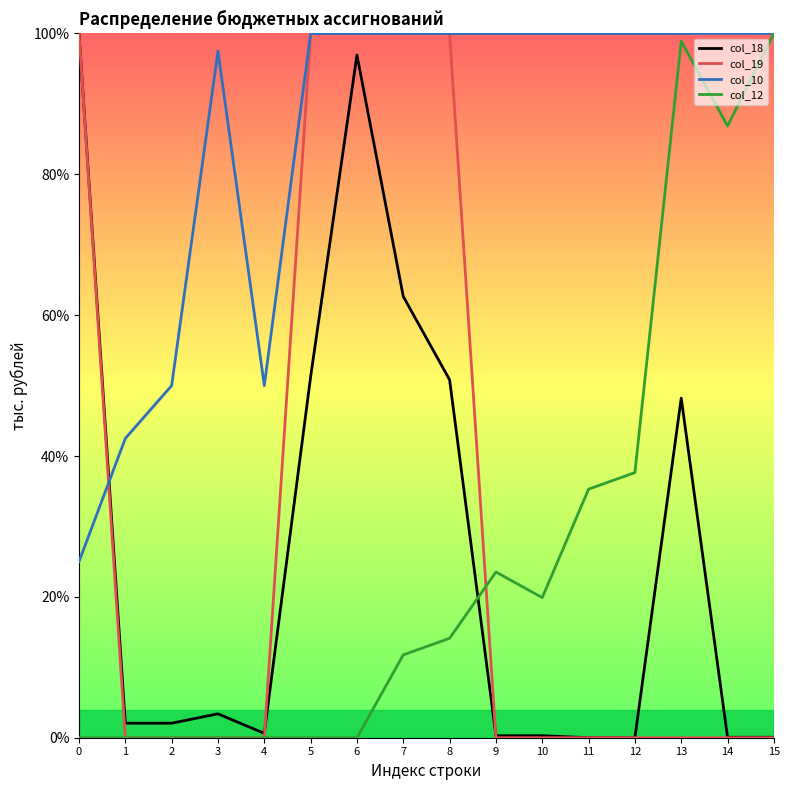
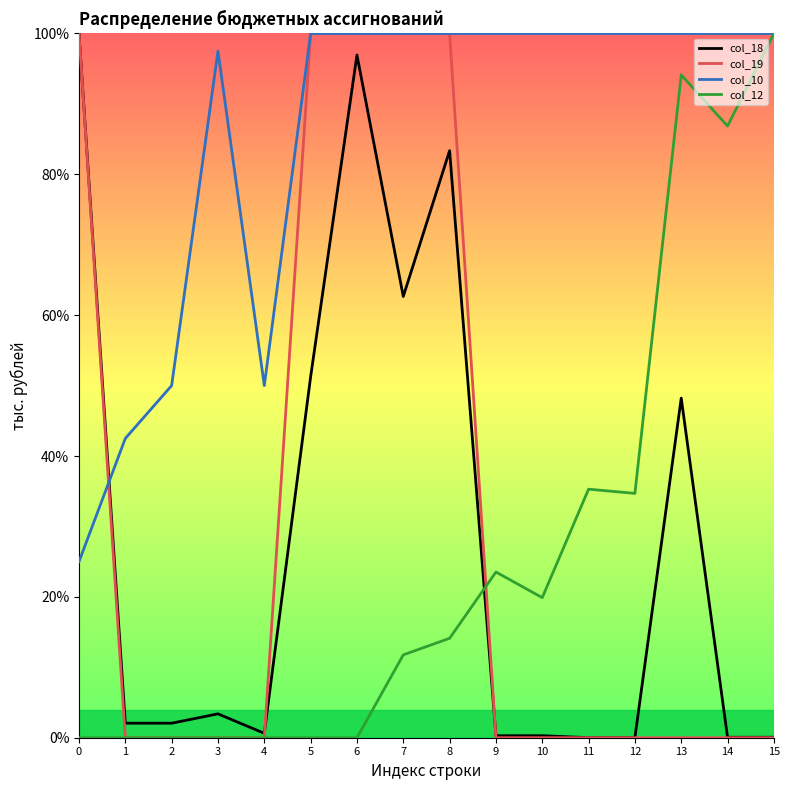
  {
    "col_18": {
      "5": "51%",
      "6": "97%",
      "7": "63%",
-     "8": "51%",
+     "8": "83%",
      "13": "48%"
    },
    "col_10": {
      "0": "25%",
      "1": "43%",
      "2": "50%",
      "3": "98%",
      "4": "50%",
      "9": "100%",
      "10": "100%",
      "11": "100%",
      "12": "100%",
      "13": "100%",
      "14": "100%"
    },
    "col_12": {
      "7": "12%",
      "8": "14%",
      "9": "24%",
      "10": "20%",
      "11": "35%",
-     "12": "38%",
-     "13": "99%",
+     "12": "35%",
+     "13": "94%",
      "14": "87%"
    }
  }
